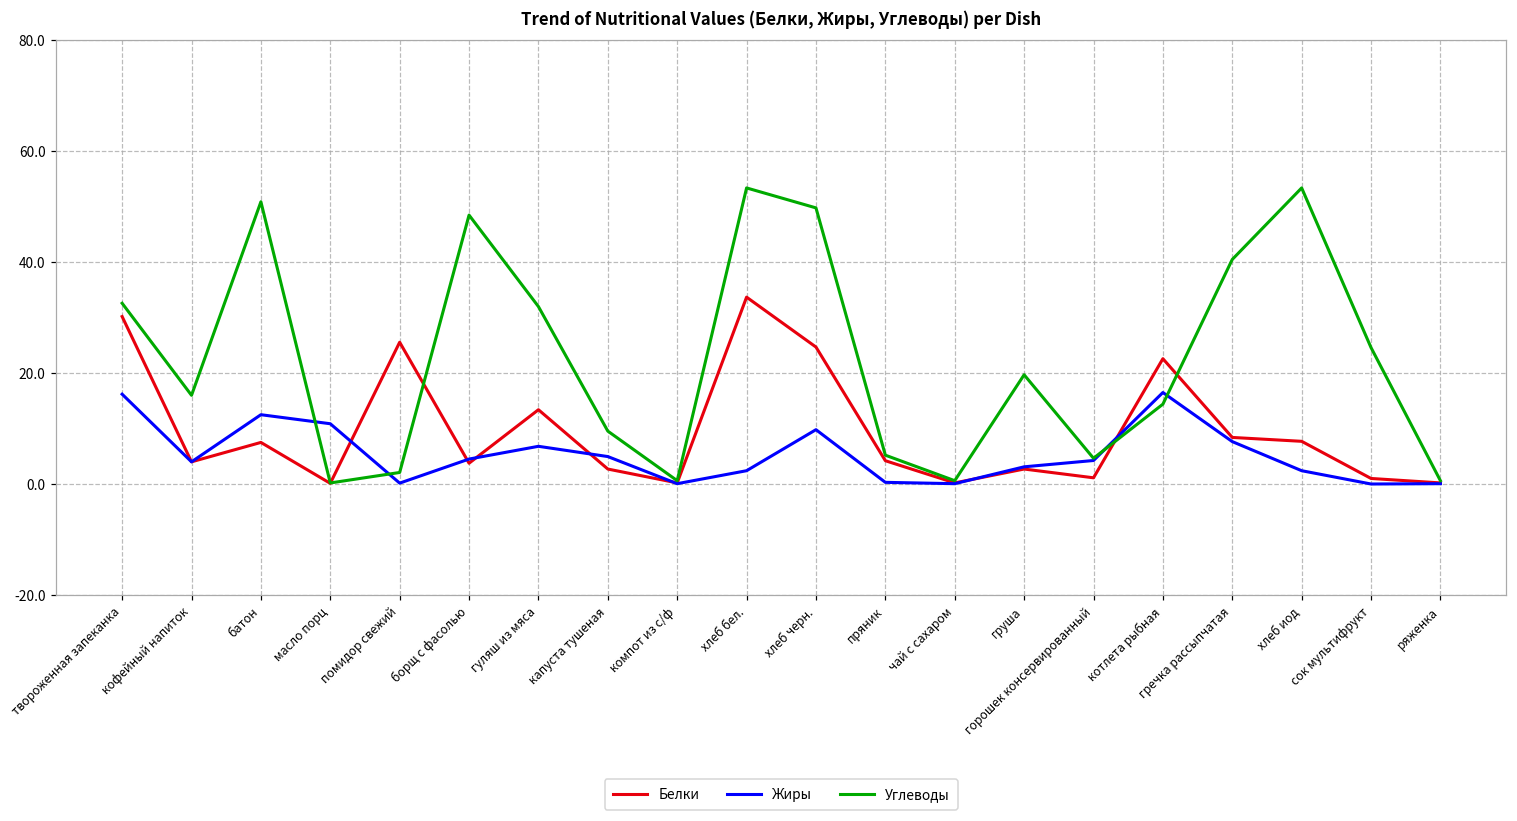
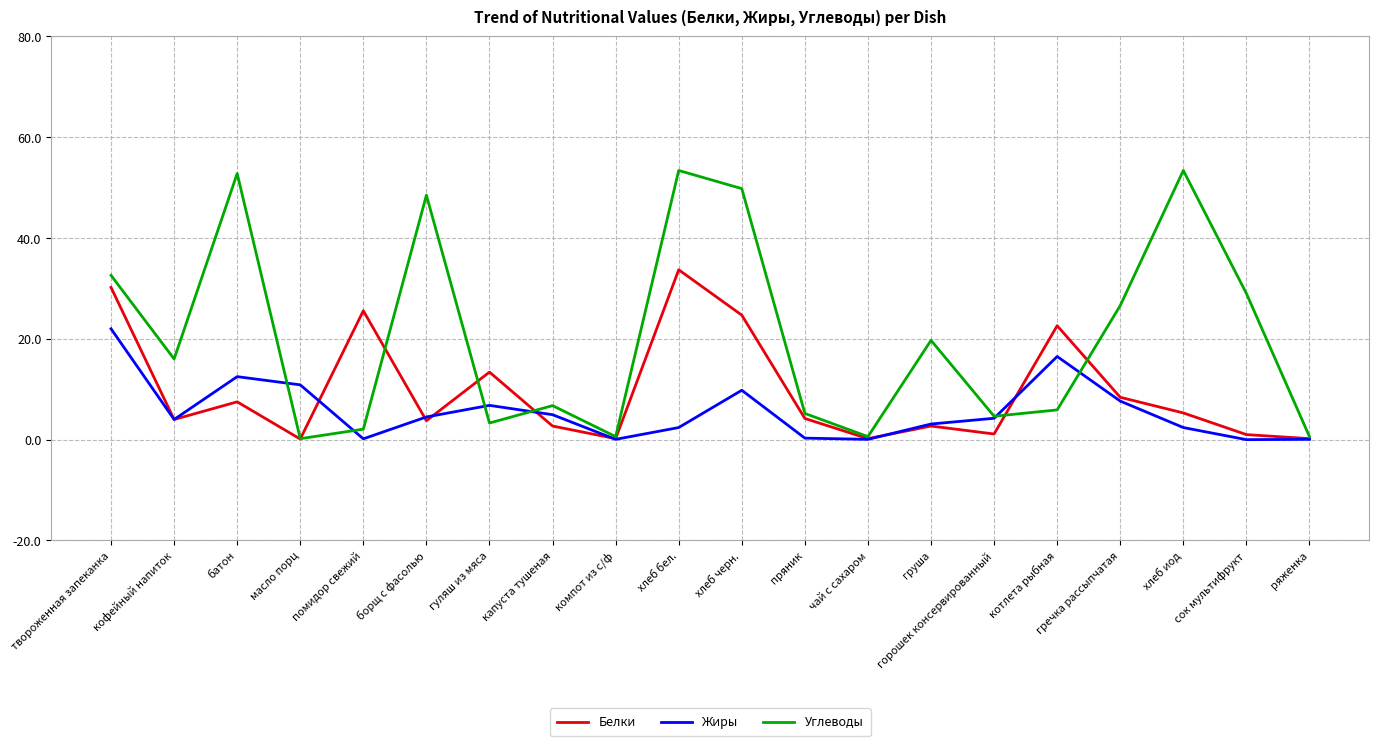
  {
    "Белки": {
      "твороженная запеканка": 30,
      "батон": 8,
      "помидор свежий": 26,
      "борщ с фасолью": 4,
      "гуляш из мяса": 13,
      "капуста тушеная": 3,
      "хлеб бел.": 34,
      "хлеб черн.": 25,
      "пряник": 4,
      "горошек консервированный": 1,
      "котлета рыбная": 23,
      "гречка рассыпчатая": 8,
-     "хлеб иод": 8,
+     "хлеб иод": 5,
      "сок мультифрукт": 1
    },
    "Жиры": {
-     "твороженная запеканка": 16,
+     "твороженная запеканка": 22,
      "батон": 13,
      "масло порц": 11,
      "помидор свежий": 0,
      "борщ с фасолью": 5,
      "гуляш из мяса": 7,
      "капуста тушеная": 5,
      "хлеб бел.": 2,
      "хлеб черн.": 10,
      "пряник": 0,
      "котлета рыбная": 17,
      "гречка рассыпчатая": 8,
      "хлеб иод": 2,
      "сок мультифрукт": 0
    },
    "Углеводы": {
      "твороженная запеканка": 33,
      "кофейный напиток": 16,
-     "батон": 51,
+     "батон": 53,
      "помидор свежий": 2,
      "борщ с фасолью": 49,
-     "гуляш из мяса": 32,
-     "капуста тушеная": 10,
+     "гуляш из мяса": 3,
+     "капуста тушеная": 7,
      "хлеб бел.": 53,
      "хлеб черн.": 50,
      "пряник": 5,
      "груша": 20,
-     "котлета рыбная": 14,
-     "гречка рассыпчатая": 41,
+     "котлета рыбная": 6,
+     "гречка рассыпчатая": 27,
      "хлеб иод": 53,
-     "сок мультифрукт": 25
+     "сок мультифрукт": 29
    }
  }
